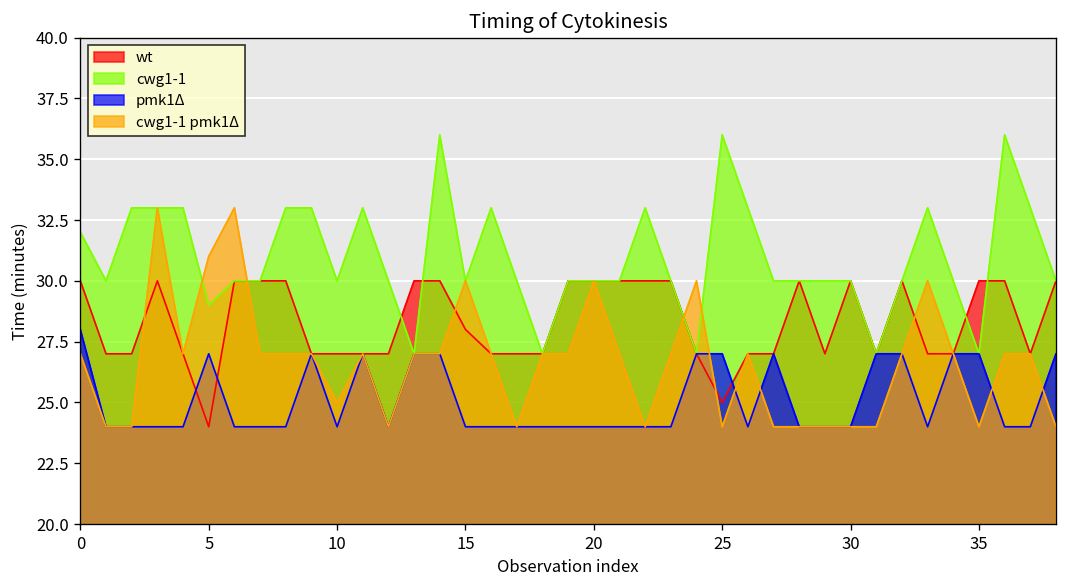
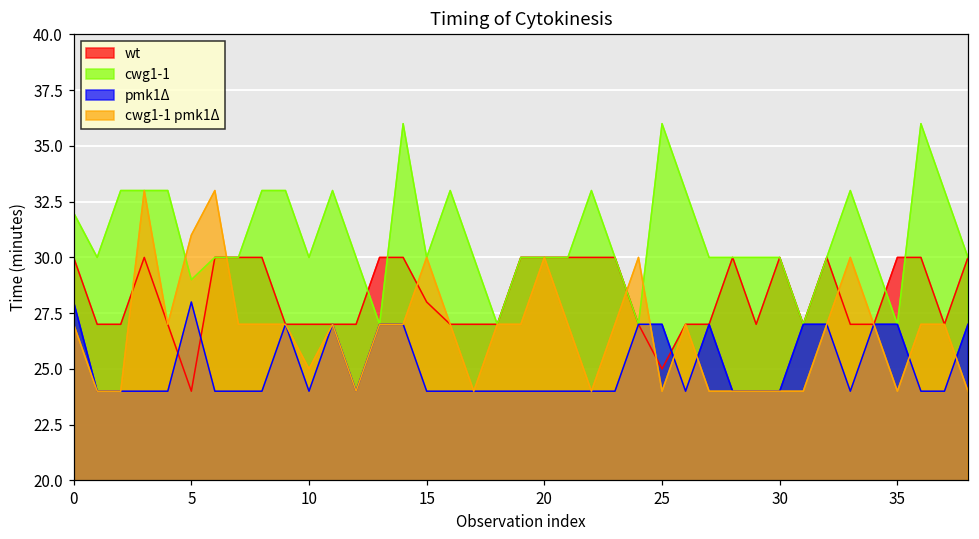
  {
    "wt": {
      "0": 30,
      "5": 24,
      "10": 27,
      "15": 28,
      "25": 25,
      "35": 30
    },
    "cwg1-1": {
      "0": 32,
      "5": 29,
      "10": 30,
      "25": 36
    },
    "pmk1Δ": {
      "0": 28,
-     "5": 27,
+     "5": 28,
      "10": 24,
      "15": 24,
      "20": 24,
      "25": 27
    },
    "cwg1-1 pmk1Δ": {
      "0": 27,
      "5": 31,
      "10": 25,
      "25": 24,
      "35": 24
    }
  }
